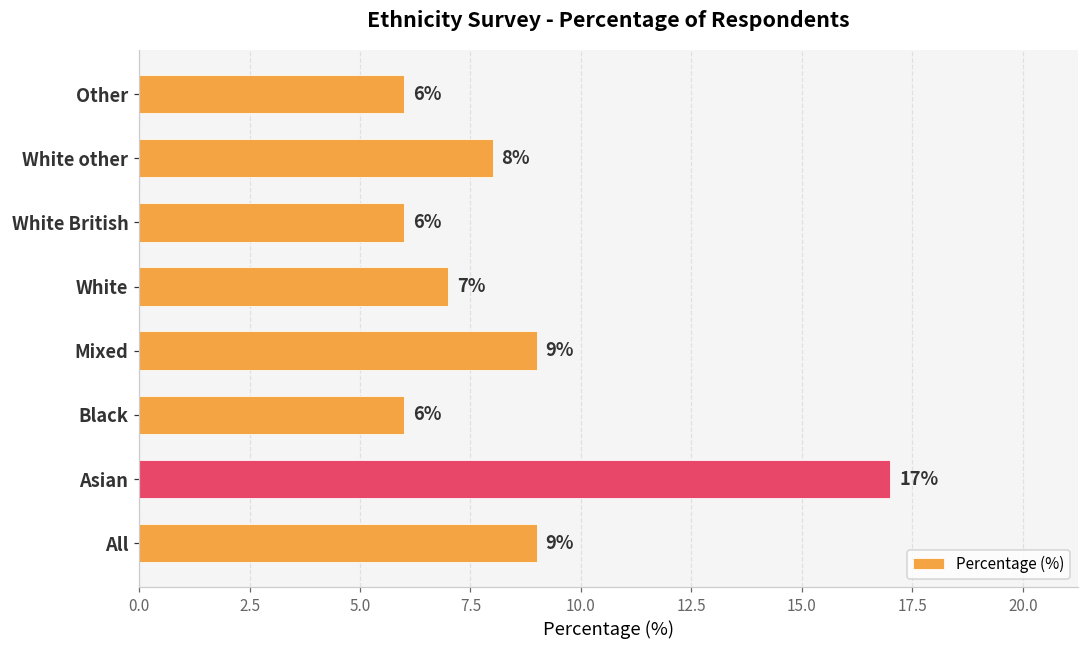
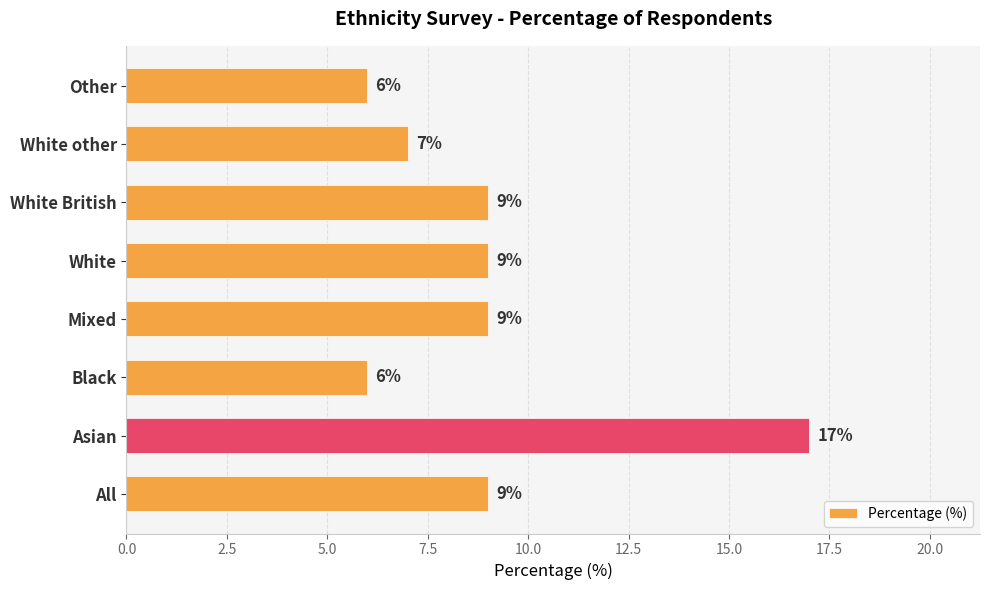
  {
    "Other": "6%",
-   "White other": "8%",
-   "White British": "6%",
-   "White": "7%",
+   "White other": "7%",
+   "White British": "9%",
+   "White": "9%",
    "Mixed": "9%",
    "Black": "6%",
    "Asian": "17%",
    "All": "9%"
  }
